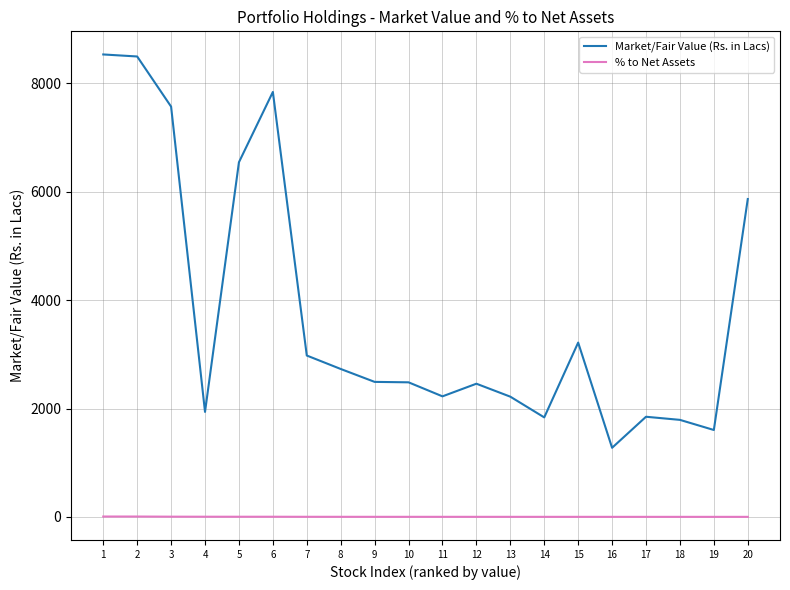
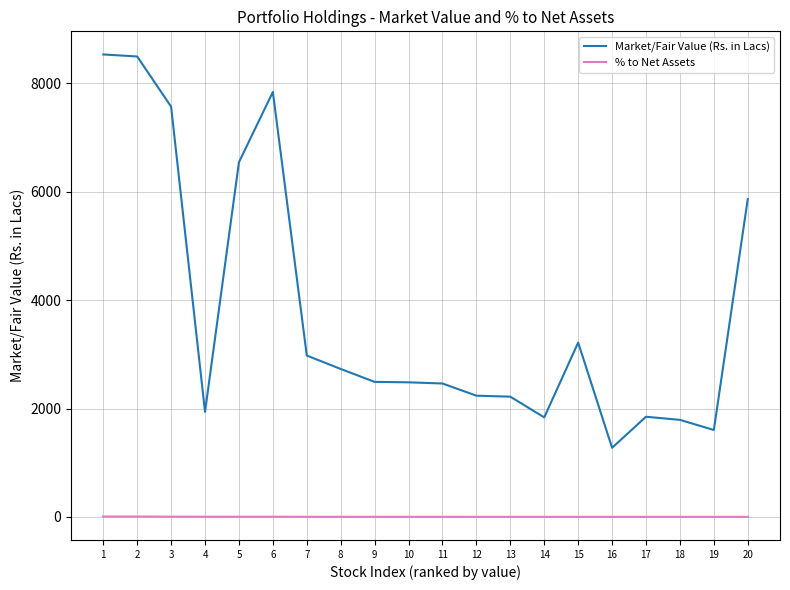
  {
    "Market/Fair Value (Rs. in Lacs)": {
      "1": 8500,
      "2": 8500,
      "3": 7600,
      "4": 1900,
      "5": 6500,
      "6": 7800,
      "7": 3000,
      "8": 2700,
      "9": 2500,
      "10": 2500,
-     "11": 2200,
-     "12": 2500,
+     "11": 2500,
+     "12": 2200,
      "13": 2200,
      "14": 1800,
      "15": 3200,
      "16": 1300,
      "17": 1800,
      "18": 1800,
      "19": 1600,
      "20": 5900
    },
    "% to Net Assets": {
      "1": 0,
      "2": 0,
      "3": 0,
      "4": 0,
      "5": 0,
      "6": 0,
      "7": 0,
      "8": 0,
      "9": 0,
      "10": 0,
      "11": 0,
      "12": 0,
      "13": 0,
      "14": 0,
      "15": 0,
      "16": 0,
      "17": 0,
      "18": 0,
      "19": 0,
      "20": 0
    }
  }
